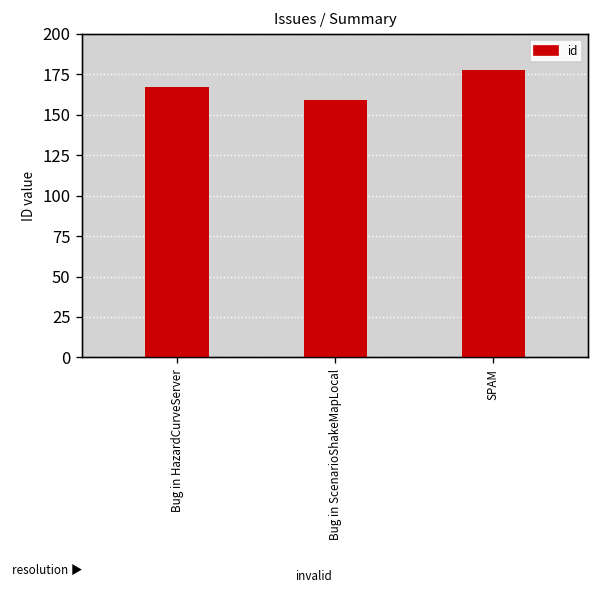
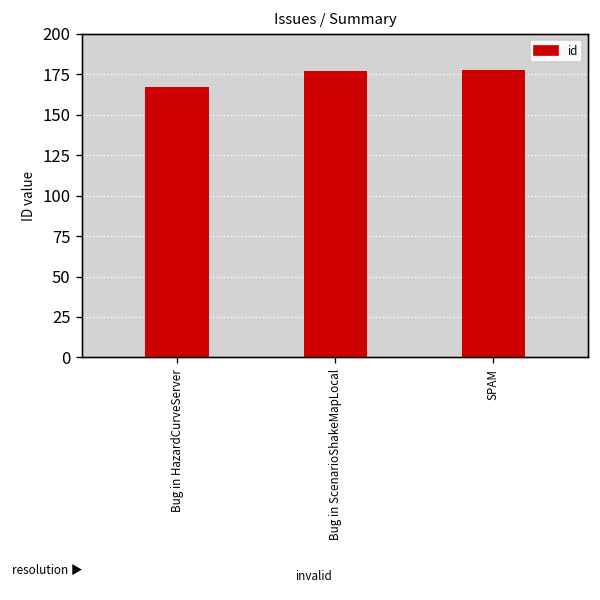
  {
    "Bug in HazardCurveServer": 167,
-   "Bug in ScenarioShakeMapLocal": 159,
+   "Bug in ScenarioShakeMapLocal": 177,
    "SPAM": 178
  }
